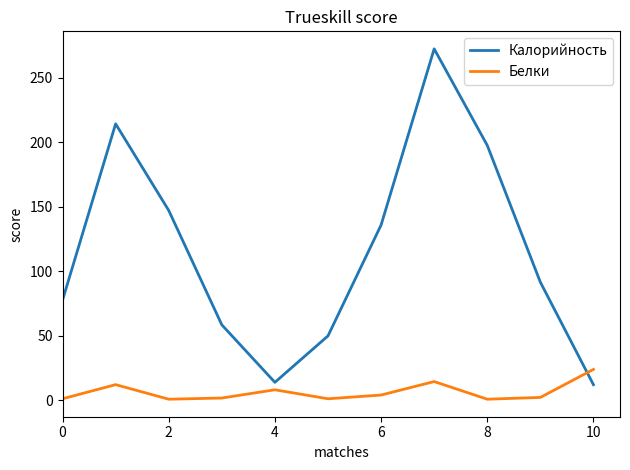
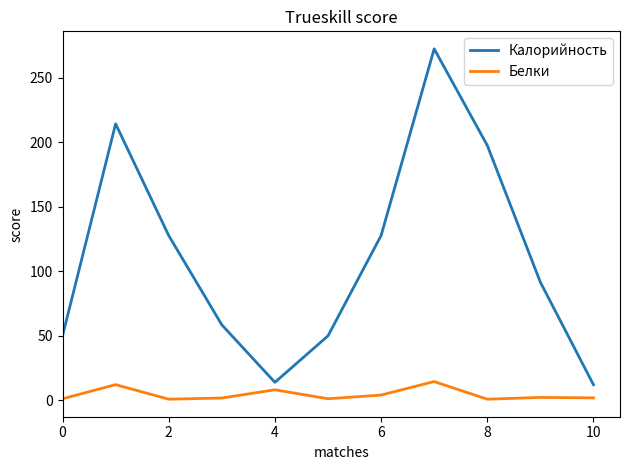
  {
    "Калорийность": {
-     "0": 78,
-     "2": 147,
+     "0": 50,
+     "2": 128,
      "4": 14,
-     "6": 136,
+     "6": 128,
      "8": 198,
      "10": 12
    },
    "Белки": {
      "0": 1,
      "2": 1,
      "4": 8,
      "6": 4,
      "8": 1,
-     "10": 24
+     "10": 2
    }
  }
